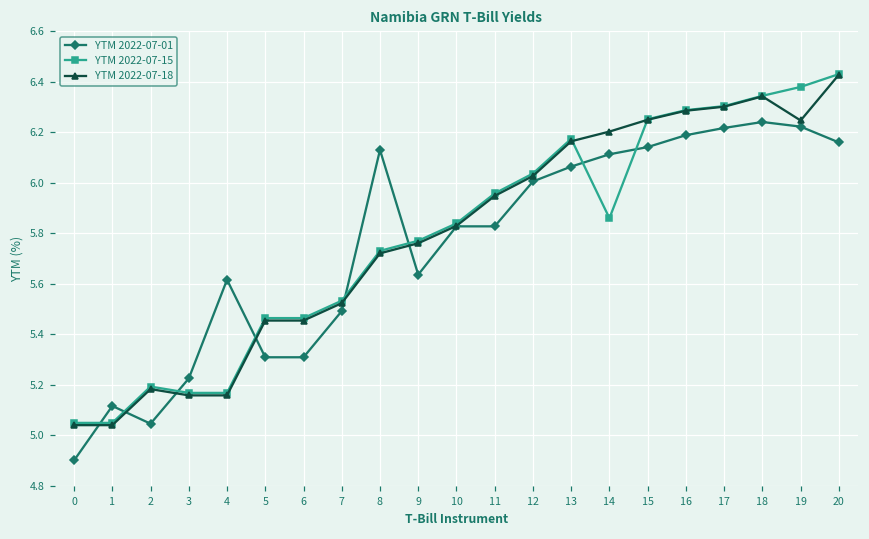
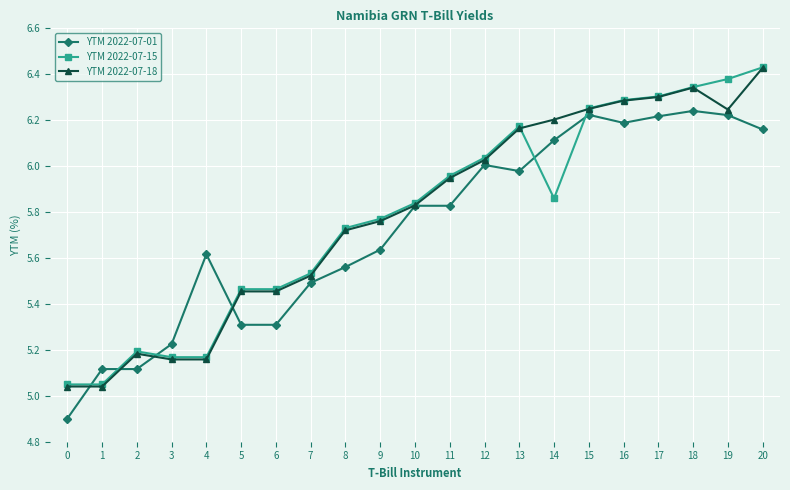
  {
    "YTM 2022-07-01": {
      "0": 4.90,
      "1": 5.12,
-     "2": 5.05,
+     "2": 5.12,
      "3": 5.23,
      "4": 5.62,
      "5": 5.31,
      "6": 5.31,
      "7": 5.49,
-     "8": 6.13,
+     "8": 5.56,
      "9": 5.64,
      "11": 5.83,
      "12": 6.01,
-     "13": 6.06,
+     "13": 5.98,
      "14": 6.11,
-     "15": 6.14,
+     "15": 6.22,
      "16": 6.19,
      "17": 6.22,
      "18": 6.24,
      "19": 6.22,
      "20": 6.16
    },
    "YTM 2022-07-15": {
      "14": 5.86,
      "19": 6.38
    },
    "YTM 2022-07-18": {
      "14": 6.20,
      "19": 6.25
    }
  }
